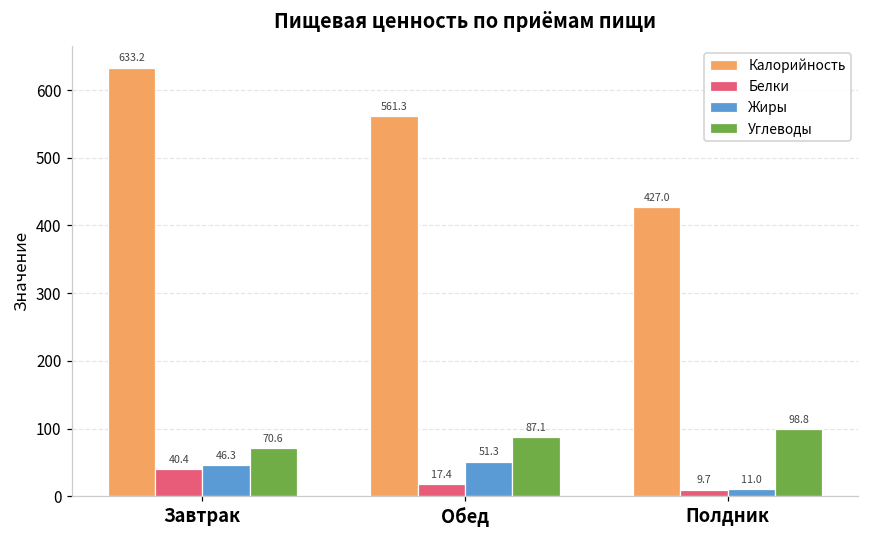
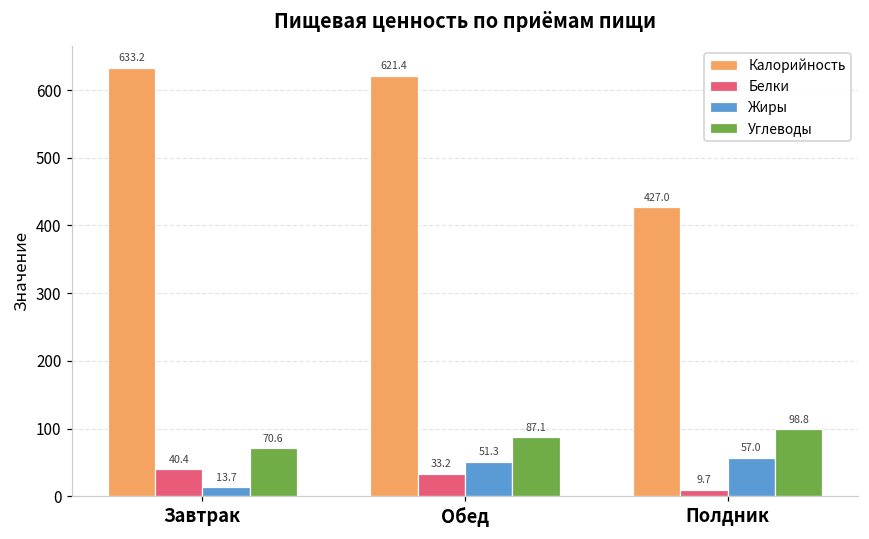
  {
    "Калорийность": {
      "Завтрак": 633.2,
-     "Обед": 561.3,
+     "Обед": 621.4,
      "Полдник": 427.0
    },
    "Белки": {
      "Завтрак": 40.4,
-     "Обед": 17.4,
+     "Обед": 33.2,
      "Полдник": 9.7
    },
    "Жиры": {
-     "Завтрак": 46.3,
+     "Завтрак": 13.7,
      "Обед": 51.3,
-     "Полдник": 11.0
+     "Полдник": 57.0
    },
    "Углеводы": {
      "Завтрак": 70.6,
      "Обед": 87.1,
      "Полдник": 98.8
    }
  }
